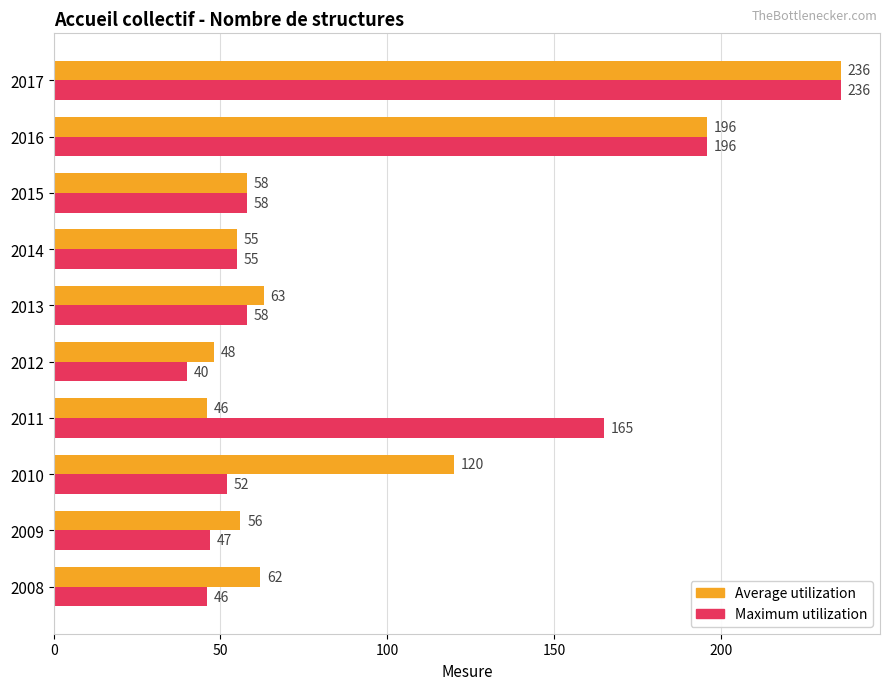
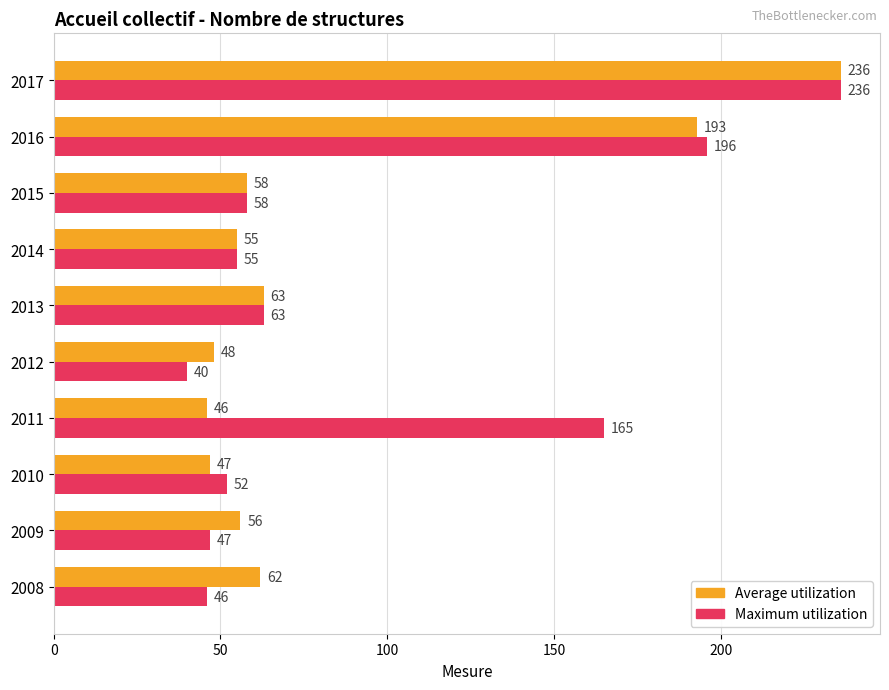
  {
    "Average utilization": {
      "2017": 236,
-     "2016": 196,
+     "2016": 193,
      "2015": 58,
      "2014": 55,
      "2013": 63,
      "2012": 48,
      "2011": 46,
-     "2010": 120,
+     "2010": 47,
      "2009": 56,
      "2008": 62
    },
    "Maximum utilization": {
      "2017": 236,
      "2016": 196,
      "2015": 58,
      "2014": 55,
-     "2013": 58,
+     "2013": 63,
      "2012": 40,
      "2011": 165,
      "2010": 52,
      "2009": 47,
      "2008": 46
    }
  }
